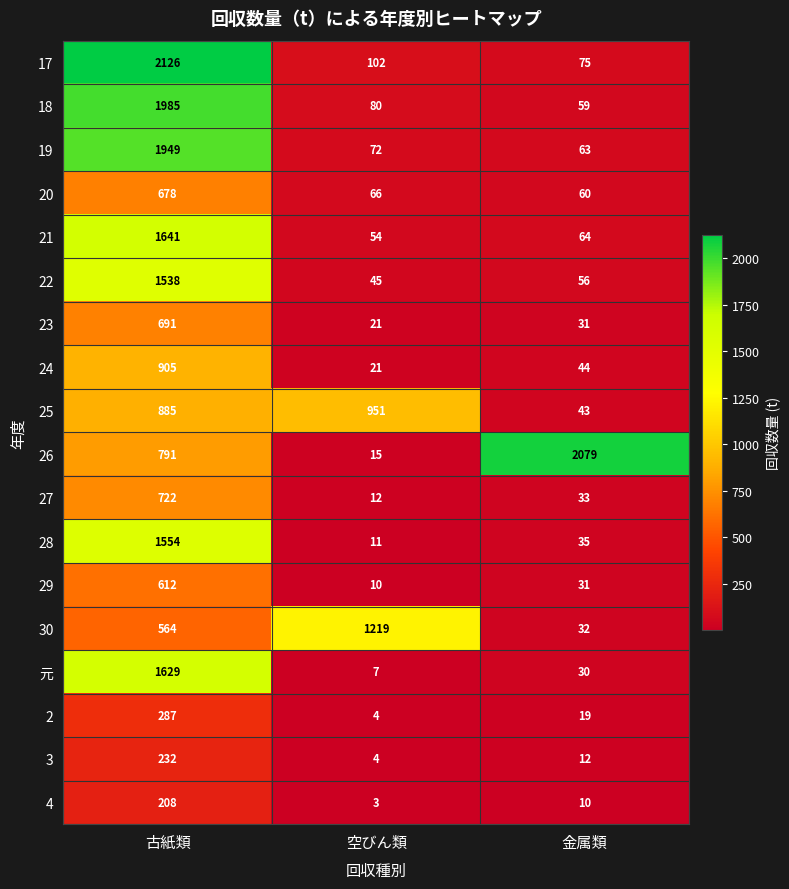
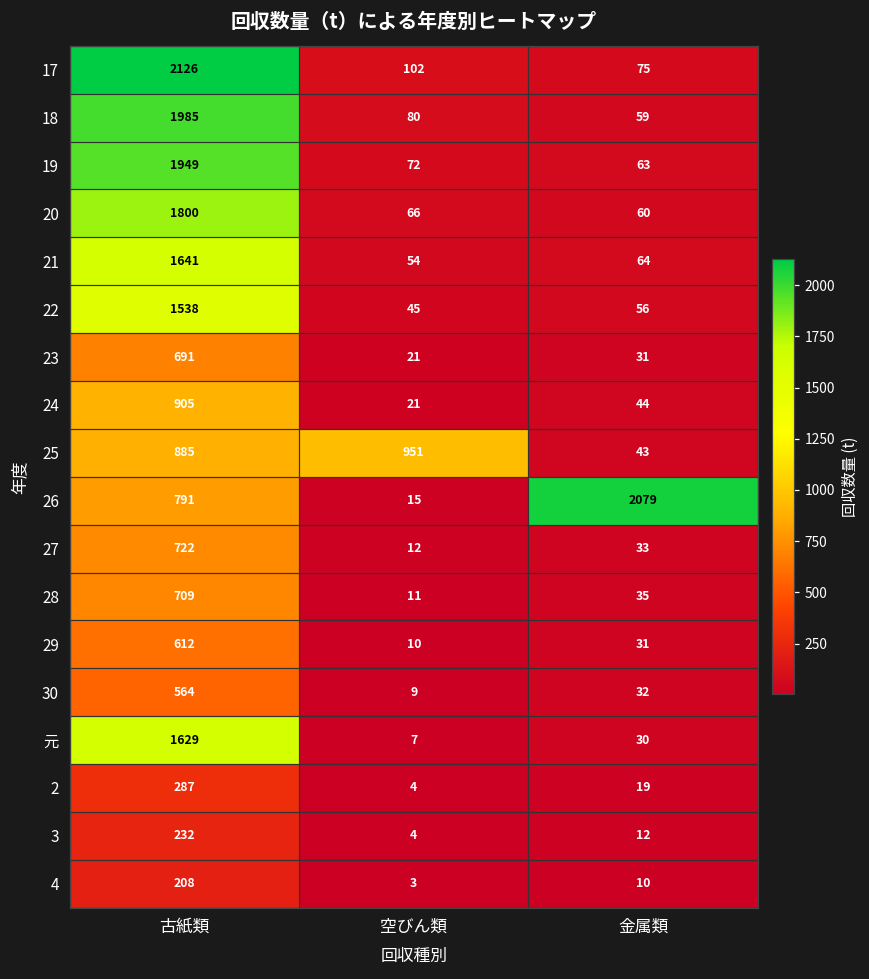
  {
    "17": {
      "古紙類": 2126,
      "空びん類": 102,
      "金属類": 75
    },
    "18": {
      "古紙類": 1985,
      "空びん類": 80,
      "金属類": 59
    },
    "19": {
      "古紙類": 1949,
      "空びん類": 72,
      "金属類": 63
    },
    "20": {
-     "古紙類": 678,
+     "古紙類": 1800,
      "空びん類": 66,
      "金属類": 60
    },
    "21": {
      "古紙類": 1641,
      "空びん類": 54,
      "金属類": 64
    },
    "22": {
      "古紙類": 1538,
      "空びん類": 45,
      "金属類": 56
    },
    "23": {
      "古紙類": 691,
      "空びん類": 21,
      "金属類": 31
    },
    "24": {
      "古紙類": 905,
      "空びん類": 21,
      "金属類": 44
    },
    "25": {
      "古紙類": 885,
      "空びん類": 951,
      "金属類": 43
    },
    "26": {
      "古紙類": 791,
      "空びん類": 15,
      "金属類": 2079
    },
    "27": {
      "古紙類": 722,
      "空びん類": 12,
      "金属類": 33
    },
    "28": {
-     "古紙類": 1554,
+     "古紙類": 709,
      "空びん類": 11,
      "金属類": 35
    },
    "29": {
      "古紙類": 612,
      "空びん類": 10,
      "金属類": 31
    },
    "30": {
      "古紙類": 564,
-     "空びん類": 1219,
+     "空びん類": 9,
      "金属類": 32
    },
    "元": {
      "古紙類": 1629,
      "空びん類": 7,
      "金属類": 30
    },
    "2": {
      "古紙類": 287,
      "空びん類": 4,
      "金属類": 19
    },
    "3": {
      "古紙類": 232,
      "空びん類": 4,
      "金属類": 12
    },
    "4": {
      "古紙類": 208,
      "空びん類": 3,
      "金属類": 10
    }
  }
